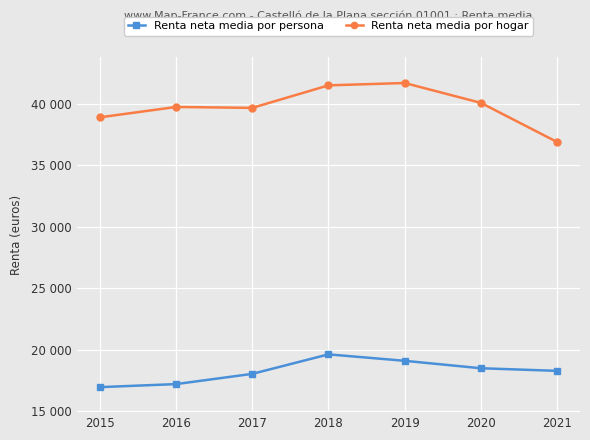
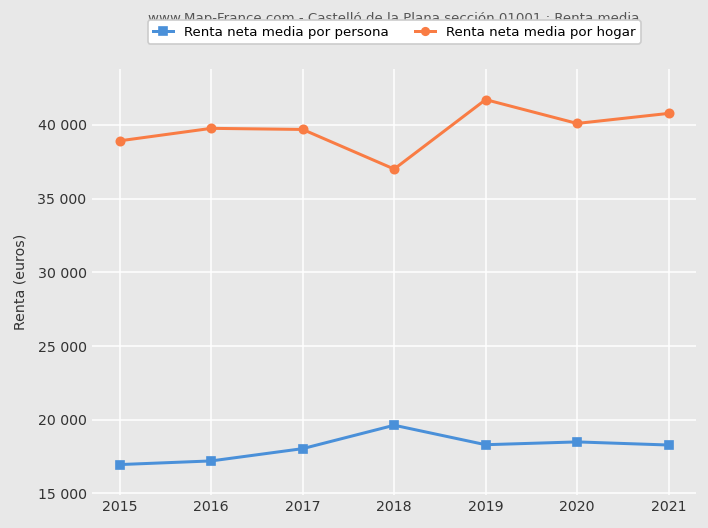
  {
    "Renta neta media por persona": {
      "2015": 17000,
      "2016": 17200,
      "2017": 18000,
      "2018": 19600,
-     "2019": 19100,
+     "2019": 18300,
      "2020": 18500,
      "2021": 18300
    },
    "Renta neta media por hogar": {
      "2015": 38900,
      "2016": 39800,
      "2017": 39700,
-     "2018": 41500,
+     "2018": 37000,
      "2019": 41700,
      "2020": 40100,
-     "2021": 36900
+     "2021": 40800
    }
  }
